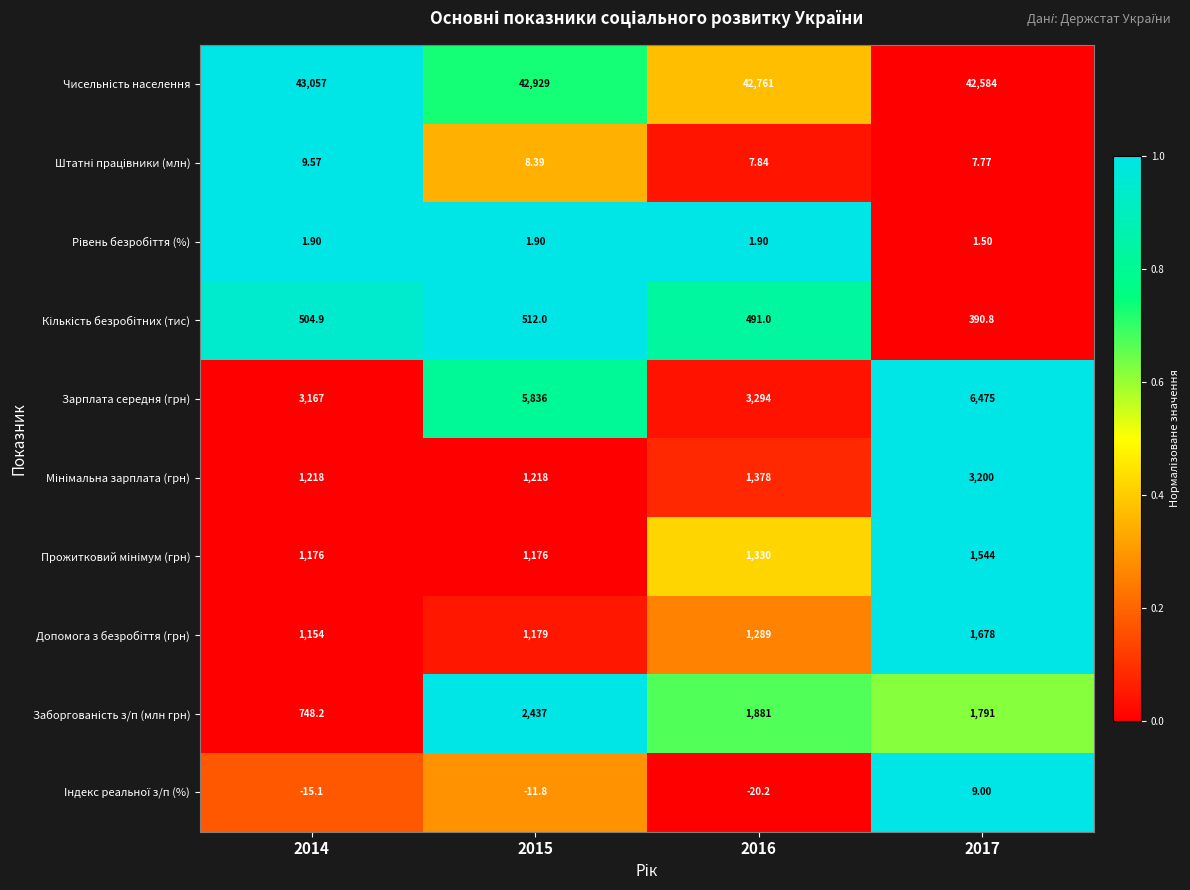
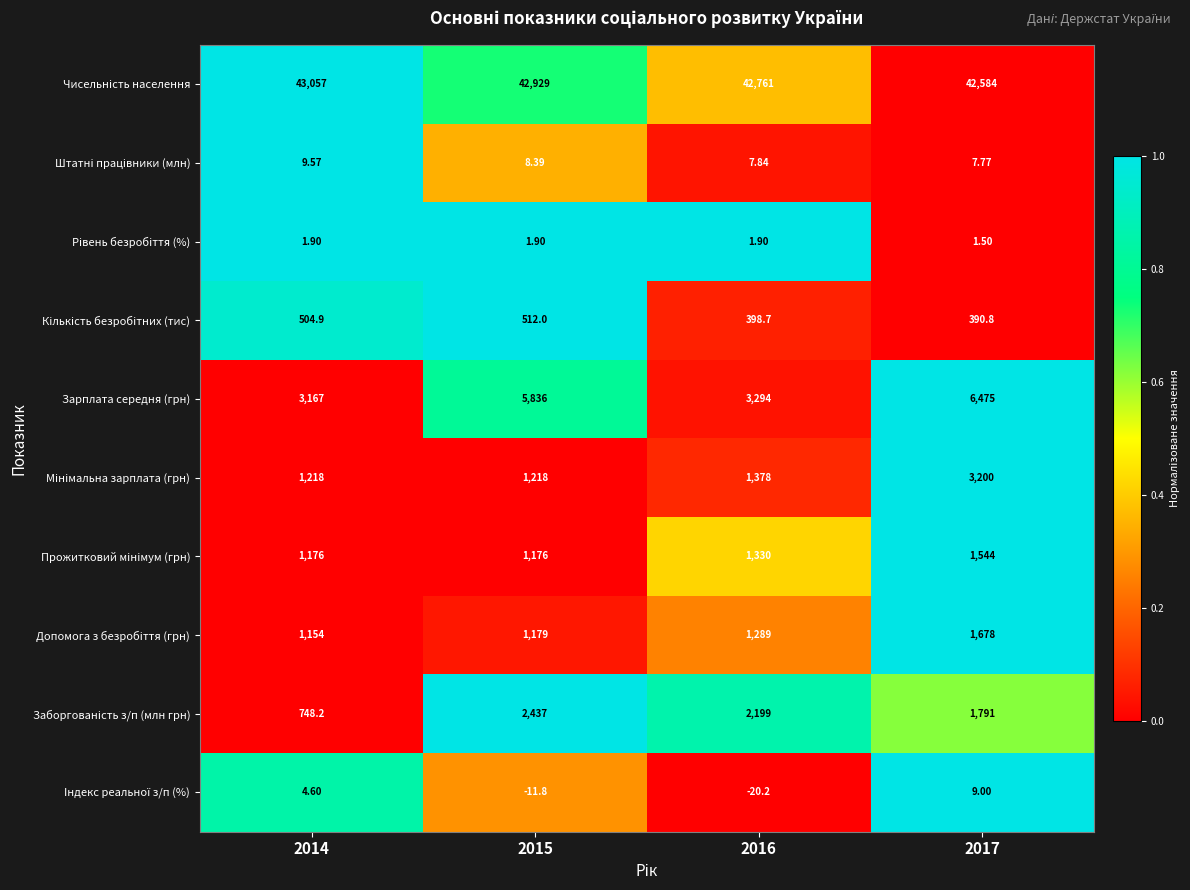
  {
    "Чисельність населення": {
      "2014": "43,057",
      "2015": "42,929",
      "2016": "42,761",
      "2017": "42,584"
    },
    "Штатні працівники (млн)": {
      "2014": "9.57",
      "2015": "8.39",
      "2016": "7.84",
      "2017": "7.77"
    },
    "Рівень безробіття (%)": {
      "2014": "1.90",
      "2015": "1.90",
      "2016": "1.90",
      "2017": "1.50"
    },
    "Кількість безробітних (тис)": {
      "2014": "504.9",
      "2015": "512.0",
-     "2016": "491.0",
+     "2016": "398.7",
      "2017": "390.8"
    },
    "Зарплата середня (грн)": {
      "2014": "3,167",
      "2015": "5,836",
      "2016": "3,294",
      "2017": "6,475"
    },
    "Мінімальна зарплата (грн)": {
      "2014": "1,218",
      "2015": "1,218",
      "2016": "1,378",
      "2017": "3,200"
    },
    "Прожитковий мінімум (грн)": {
      "2014": "1,176",
      "2015": "1,176",
      "2016": "1,330",
      "2017": "1,544"
    },
    "Допомога з безробіття (грн)": {
      "2014": "1,154",
      "2015": "1,179",
      "2016": "1,289",
      "2017": "1,678"
    },
    "Заборгованість з/п (млн грн)": {
      "2014": "748.2",
      "2015": "2,437",
-     "2016": "1,881",
+     "2016": "2,199",
      "2017": "1,791"
    },
    "Індекс реальної з/п (%)": {
-     "2014": "-15.1",
+     "2014": "4.60",
      "2015": "-11.8",
      "2016": "-20.2",
      "2017": "9.00"
    }
  }
